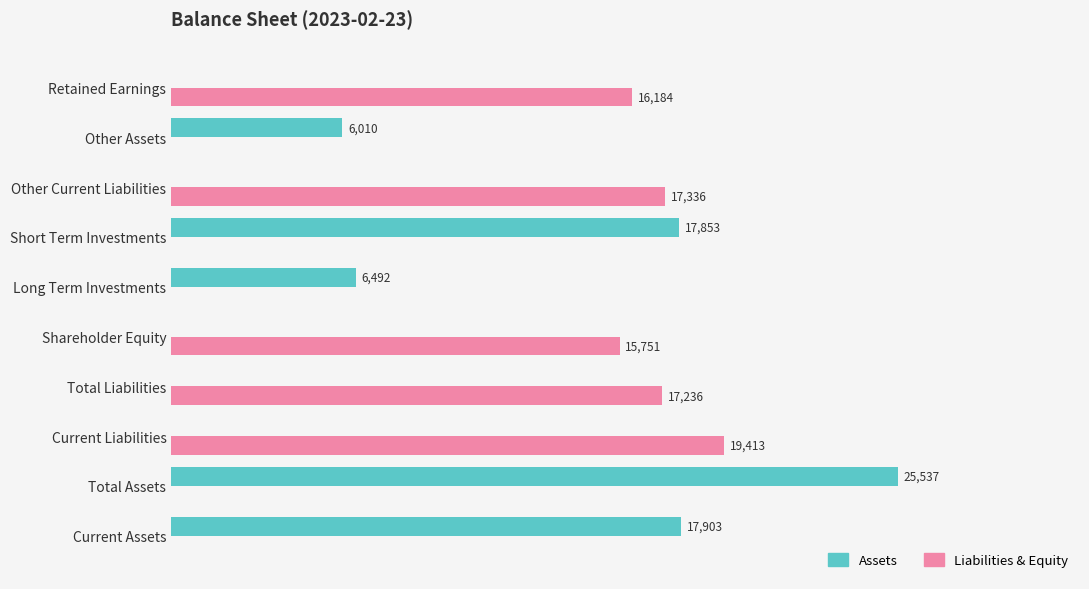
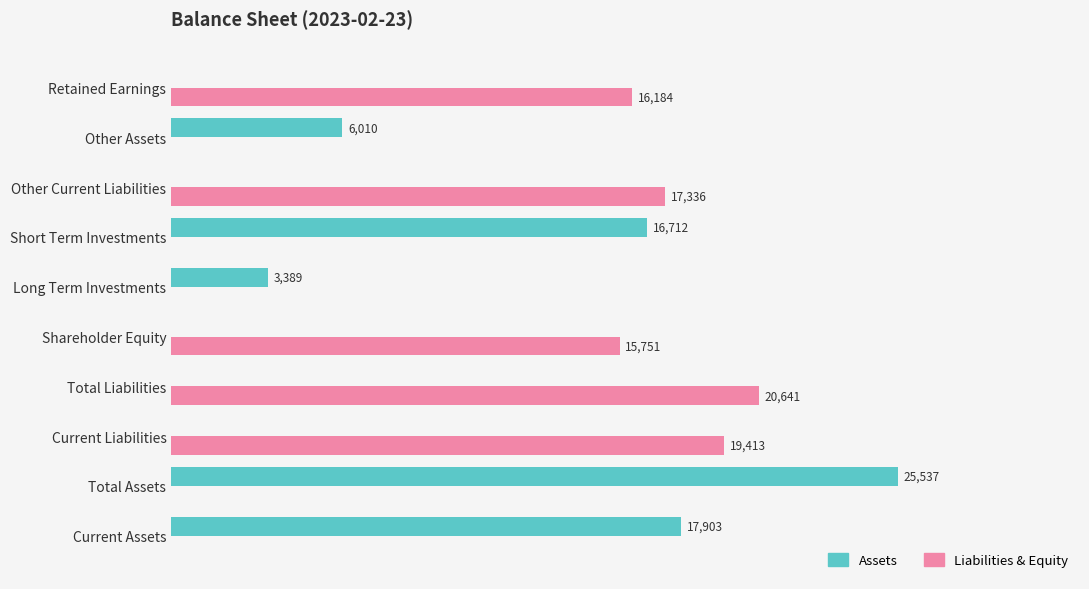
  {
    "Assets": {
      "Other Assets": "6,010",
-     "Short Term Investments": "17,853",
-     "Long Term Investments": "6,492",
+     "Short Term Investments": "16,712",
+     "Long Term Investments": "3,389",
      "Total Assets": "25,537",
      "Current Assets": "17,903"
    },
    "Liabilities & Equity": {
      "Retained Earnings": "16,184",
      "Other Current Liabilities": "17,336",
      "Shareholder Equity": "15,751",
-     "Total Liabilities": "17,236",
+     "Total Liabilities": "20,641",
      "Current Liabilities": "19,413"
    }
  }
